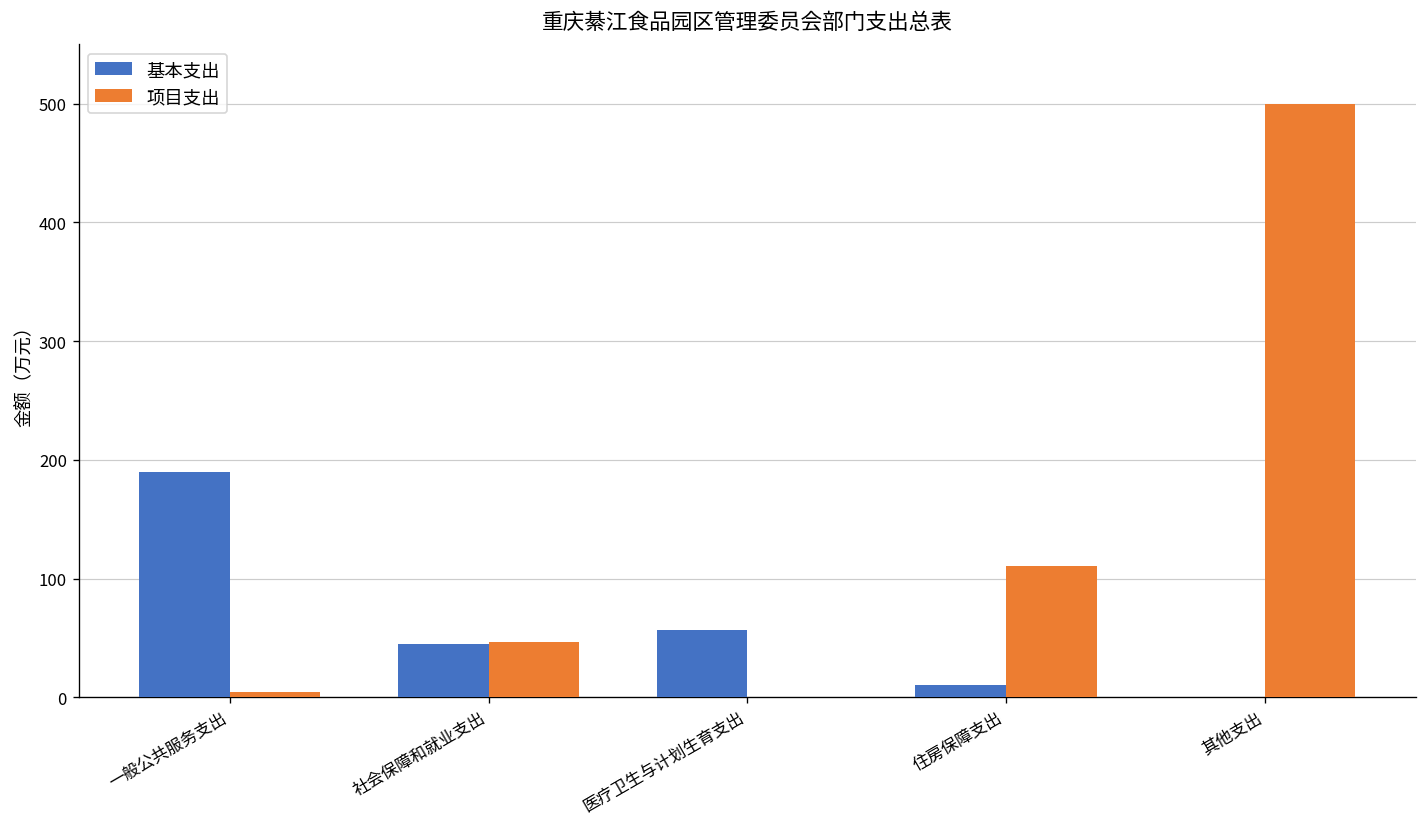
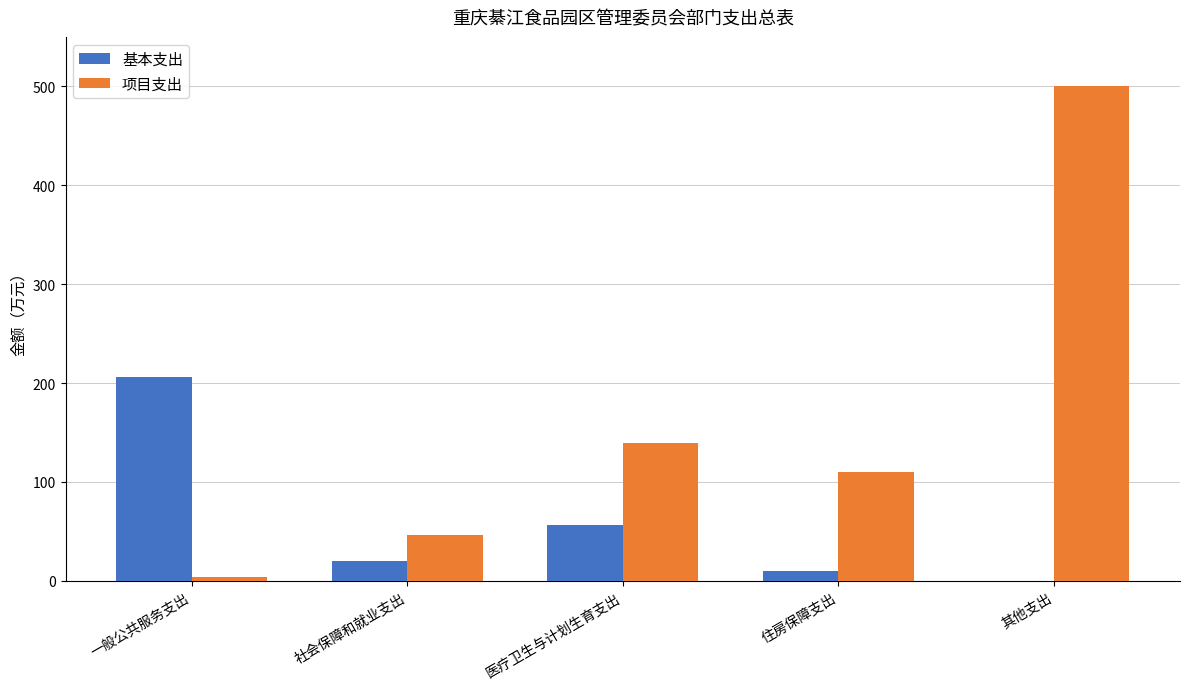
  {
    "基本支出": {
-     "一般公共服务支出": 190,
-     "社会保障和就业支出": 40,
+     "一般公共服务支出": 210,
+     "社会保障和就业支出": 20,
      "医疗卫生与计划生育支出": 60,
      "住房保障支出": 10,
      "其他支出": 0
    },
    "项目支出": {
      "一般公共服务支出": 0,
      "社会保障和就业支出": 50,
-     "医疗卫生与计划生育支出": 0,
+     "医疗卫生与计划生育支出": 140,
      "住房保障支出": 110,
      "其他支出": 500
    }
  }
